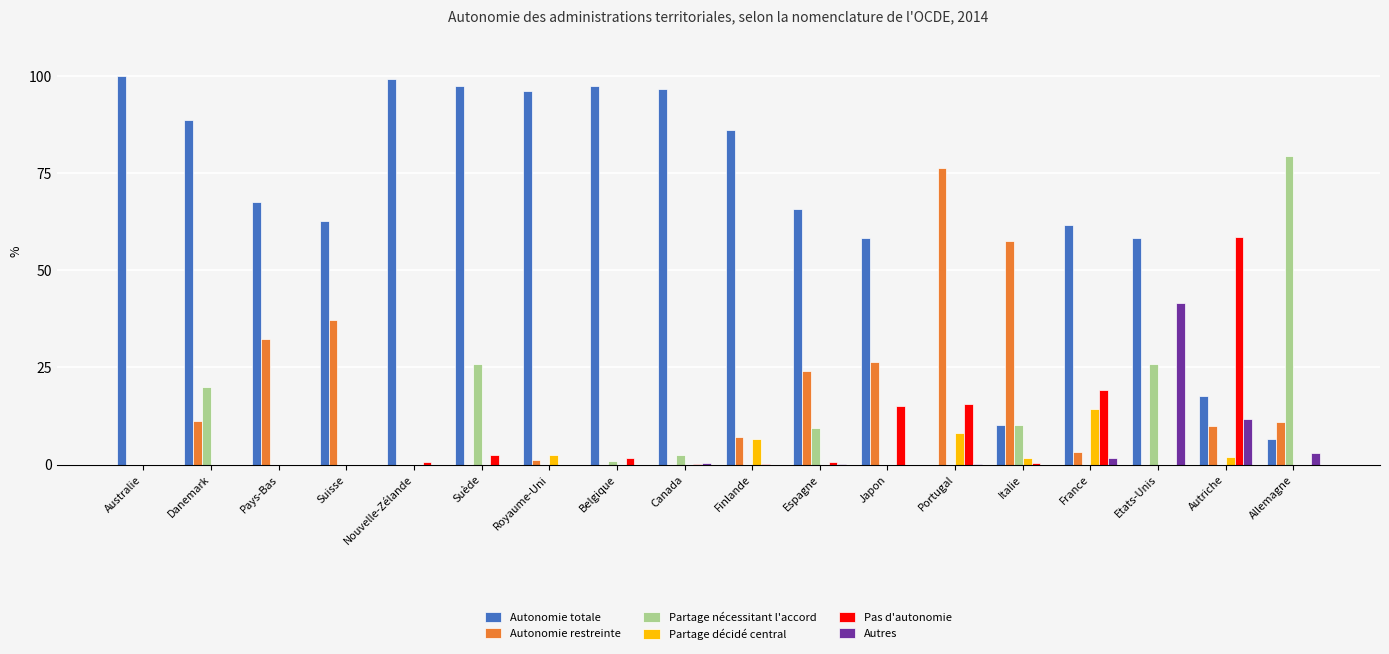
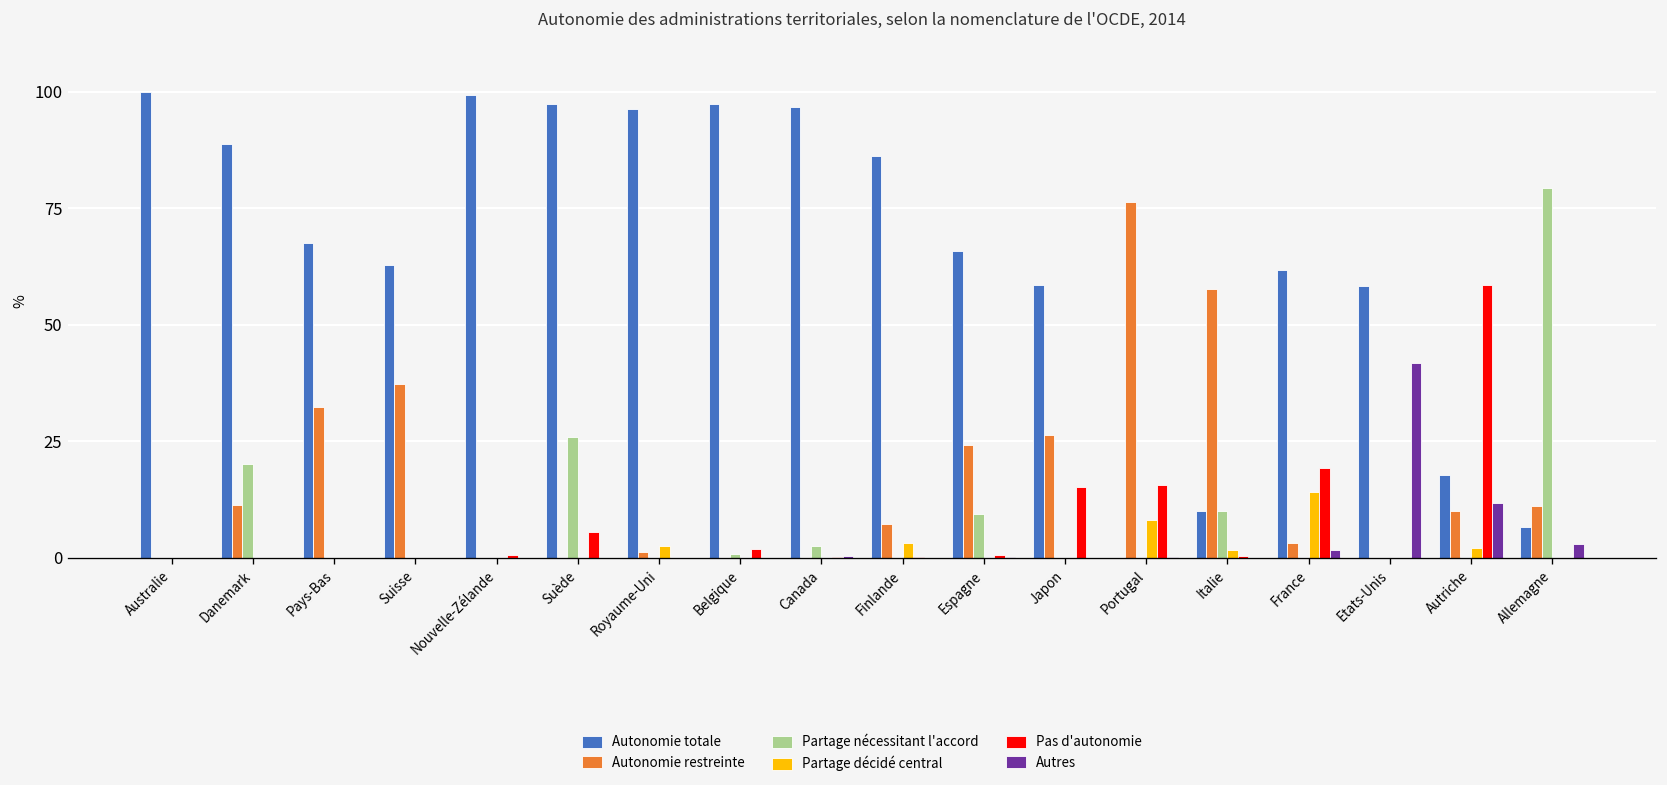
  {
    "Autonomie totale": {
      "Australie": 100,
      "Danemark": 89,
      "Pays-Bas": 68,
      "Suisse": 63,
      "Nouvelle-Zélande": 99,
      "Suède": 97,
      "Royaume-Uni": 96,
      "Belgique": 97,
      "Canada": 97,
      "Finlande": 86,
      "Espagne": 66,
      "Japon": 58,
      "Portugal": 0,
      "Italie": 10,
      "France": 62,
      "Etats-Unis": 58,
      "Autriche": 18,
      "Allemagne": 7
    },
    "Autonomie restreinte": {
      "Australie": 0,
      "Danemark": 11,
      "Pays-Bas": 32,
      "Suisse": 37,
      "Nouvelle-Zélande": 0,
      "Suède": 0,
      "Royaume-Uni": 1,
      "Belgique": 0,
      "Canada": 0,
      "Finlande": 7,
      "Espagne": 24,
      "Japon": 26,
      "Portugal": 76,
      "Italie": 58,
      "France": 3,
      "Etats-Unis": 0,
      "Autriche": 10,
      "Allemagne": 11
    },
    "Partage nécessitant l'accord": {
      "Australie": 0,
      "Danemark": 20,
      "Pays-Bas": 0,
      "Suisse": 0,
      "Nouvelle-Zélande": 0,
      "Suède": 26,
      "Royaume-Uni": 0,
      "Belgique": 1,
      "Canada": 3,
      "Finlande": 0,
      "Espagne": 9,
      "Japon": 0,
      "Portugal": 0,
      "Italie": 10,
-     "Etats-Unis": 26,
+     "Etats-Unis": 0,
      "Autriche": 0,
      "Allemagne": 79
    },
    "Partage décidé central": {
      "Australie": 0,
      "Danemark": 0,
      "Pays-Bas": 0,
      "Suisse": 0,
      "Nouvelle-Zélande": 0,
      "Suède": 0,
      "Royaume-Uni": 3,
      "Belgique": 0,
      "Canada": 0,
-     "Finlande": 7,
+     "Finlande": 3,
      "Espagne": 0,
      "Japon": 0,
      "Portugal": 8,
      "Italie": 2,
      "France": 14,
      "Etats-Unis": 0,
      "Autriche": 2,
      "Allemagne": 0
    },
    "Pas d'autonomie": {
      "Australie": 0,
      "Danemark": 0,
      "Pays-Bas": 0,
      "Suisse": 0,
      "Nouvelle-Zélande": 1,
-     "Suède": 3,
+     "Suède": 5,
      "Royaume-Uni": 0,
      "Belgique": 2,
      "Japon": 15,
      "Portugal": 16,
      "France": 19,
      "Etats-Unis": 0,
      "Autriche": 59,
      "Allemagne": 0
    },
    "Autres": {
      "Australie": 0,
      "Danemark": 0,
      "Pays-Bas": 0,
      "Suisse": 0,
      "Nouvelle-Zélande": 0,
      "Suède": 0,
      "Royaume-Uni": 0,
      "Belgique": 0,
      "Japon": 0,
      "Italie": 0,
      "France": 2,
      "Etats-Unis": 42,
      "Autriche": 12,
      "Allemagne": 3
    }
  }
